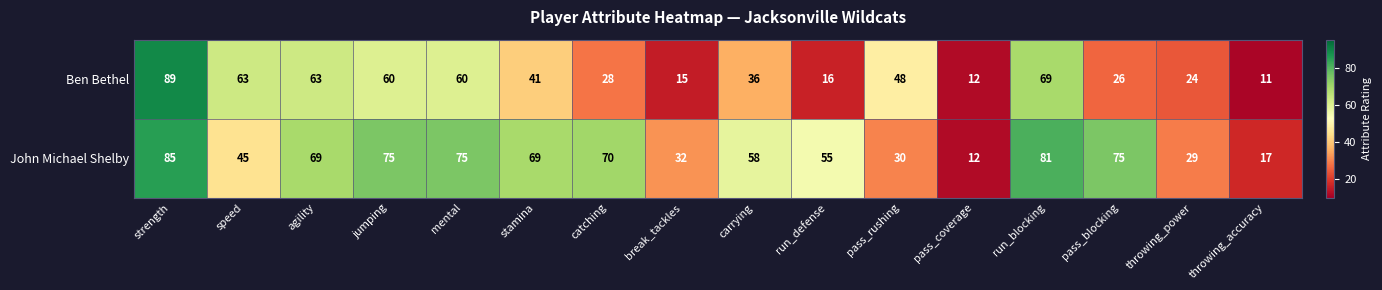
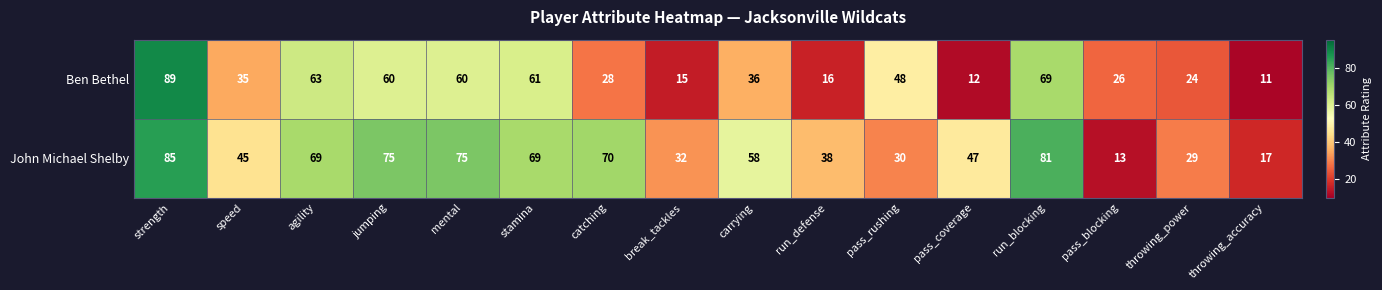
  {
    "Ben Bethel": {
      "strength": 89,
-     "speed": 63,
+     "speed": 35,
      "agility": 63,
      "jumping": 60,
      "mental": 60,
-     "stamina": 41,
+     "stamina": 61,
      "catching": 28,
      "break_tackles": 15,
      "carrying": 36,
      "run_defense": 16,
      "pass_rushing": 48,
      "pass_coverage": 12,
      "run_blocking": 69,
      "pass_blocking": 26,
      "throwing_power": 24,
      "throwing_accuracy": 11
    },
    "John Michael Shelby": {
      "strength": 85,
      "speed": 45,
      "agility": 69,
      "jumping": 75,
      "mental": 75,
      "stamina": 69,
      "catching": 70,
      "break_tackles": 32,
      "carrying": 58,
-     "run_defense": 55,
+     "run_defense": 38,
      "pass_rushing": 30,
-     "pass_coverage": 12,
+     "pass_coverage": 47,
      "run_blocking": 81,
-     "pass_blocking": 75,
+     "pass_blocking": 13,
      "throwing_power": 29,
      "throwing_accuracy": 17
    }
  }
